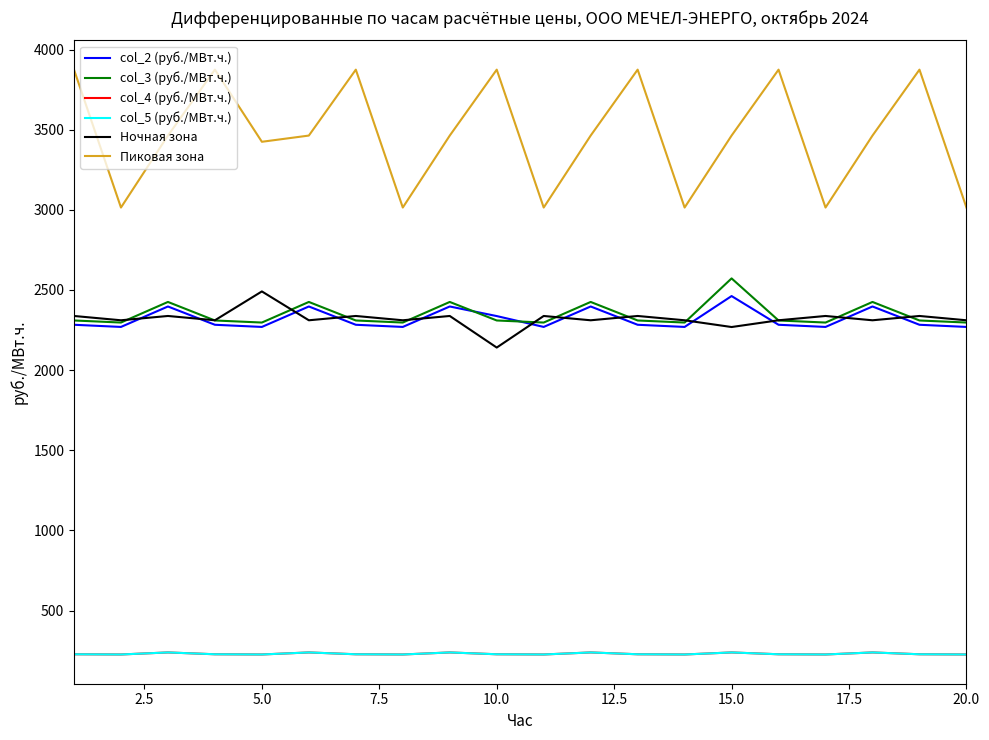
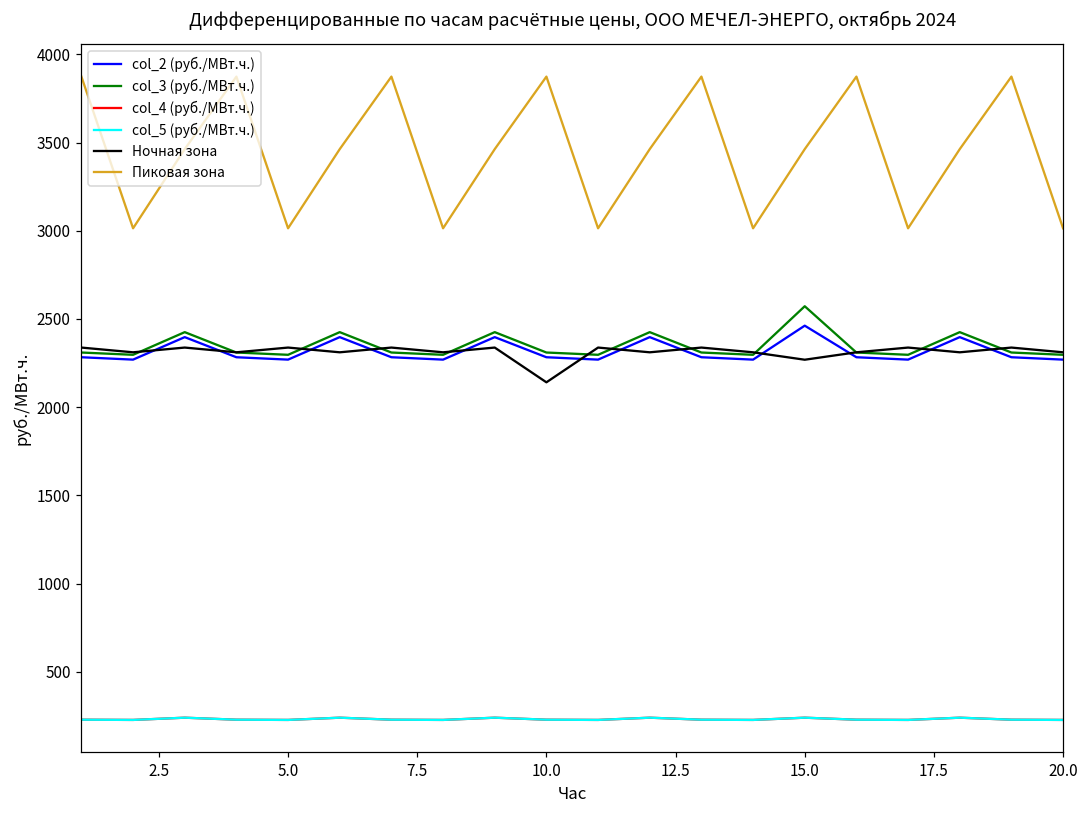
  {
    "col_2 (руб./МВт.ч.)": {
      "5.0": 2270,
-     "10.0": 2340,
+     "10.0": 2280,
      "15.0": 2460,
      "20.0": 2270
    },
    "col_3 (руб./МВт.ч.)": {
      "5.0": 2300,
      "10.0": 2310,
      "15.0": 2570
    },
    "col_5 (руб./МВт.ч.)": {
      "5.0": 230,
      "10.0": 230,
      "15.0": 240,
      "20.0": 230
    },
    "Ночная зона": {
-     "5.0": 2490,
+     "5.0": 2340,
      "10.0": 2140,
      "15.0": 2270
    },
    "Пиковая зона": {
-     "5.0": 3420,
+     "5.0": 3010,
      "10.0": 3870,
      "15.0": 3460,
      "20.0": 3010
    }
  }
